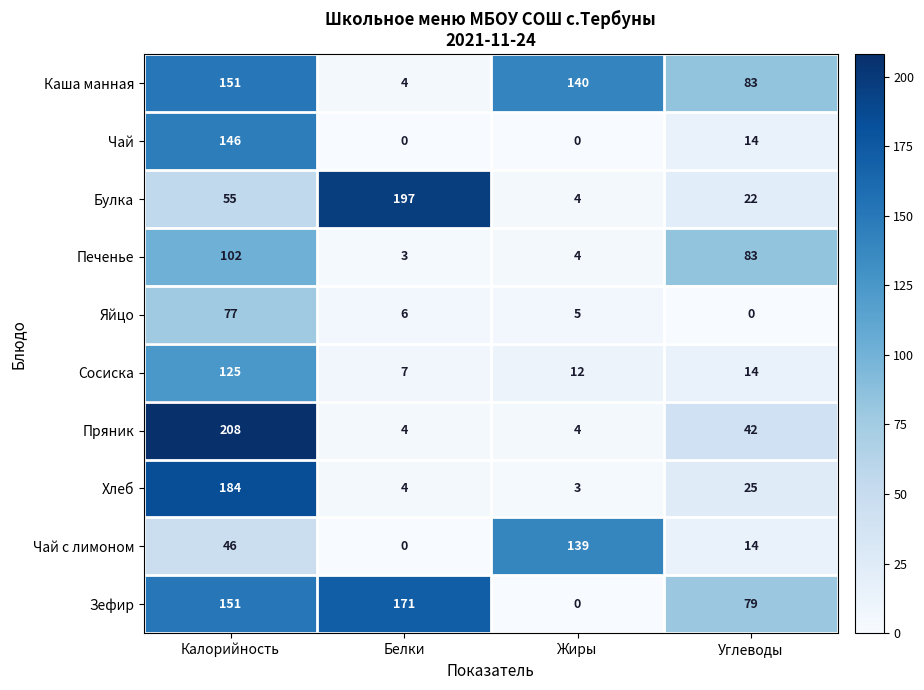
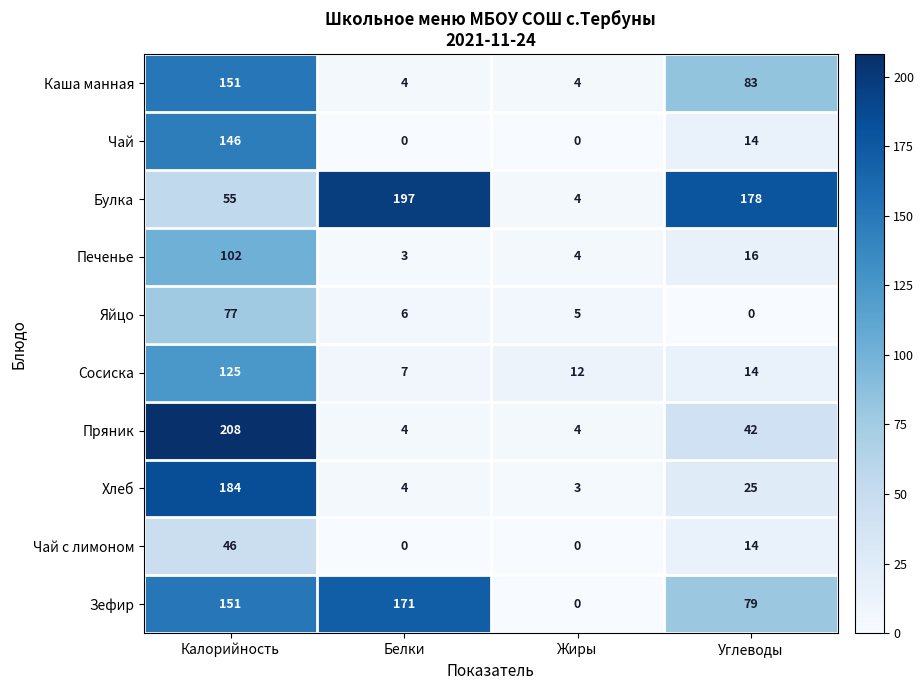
  {
    "Каша манная": {
      "Калорийность": 151,
      "Белки": 4,
-     "Жиры": 140,
+     "Жиры": 4,
      "Углеводы": 83
    },
    "Чай": {
      "Калорийность": 146,
      "Белки": 0,
      "Жиры": 0,
      "Углеводы": 14
    },
    "Булка": {
      "Калорийность": 55,
      "Белки": 197,
      "Жиры": 4,
-     "Углеводы": 22
+     "Углеводы": 178
    },
    "Печенье": {
      "Калорийность": 102,
      "Белки": 3,
      "Жиры": 4,
-     "Углеводы": 83
+     "Углеводы": 16
    },
    "Яйцо": {
      "Калорийность": 77,
      "Белки": 6,
      "Жиры": 5,
      "Углеводы": 0
    },
    "Сосиска": {
      "Калорийность": 125,
      "Белки": 7,
      "Жиры": 12,
      "Углеводы": 14
    },
    "Пряник": {
      "Калорийность": 208,
      "Белки": 4,
      "Жиры": 4,
      "Углеводы": 42
    },
    "Хлеб": {
      "Калорийность": 184,
      "Белки": 4,
      "Жиры": 3,
      "Углеводы": 25
    },
    "Чай с лимоном": {
      "Калорийность": 46,
      "Белки": 0,
-     "Жиры": 139,
+     "Жиры": 0,
      "Углеводы": 14
    },
    "Зефир": {
      "Калорийность": 151,
      "Белки": 171,
      "Жиры": 0,
      "Углеводы": 79
    }
  }
